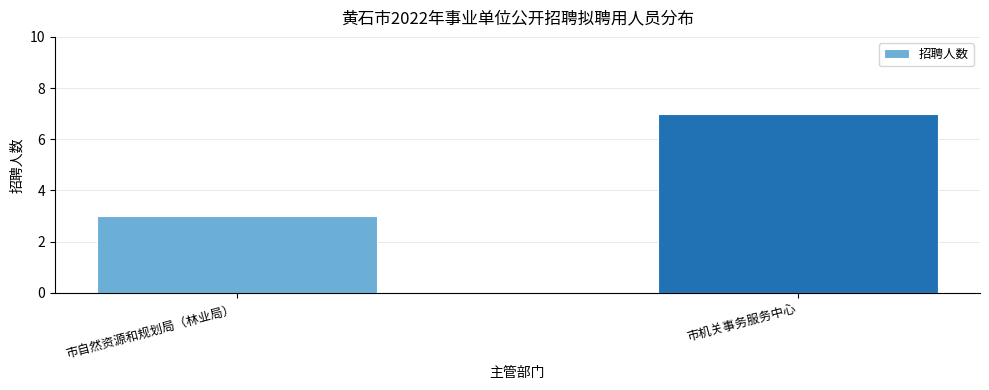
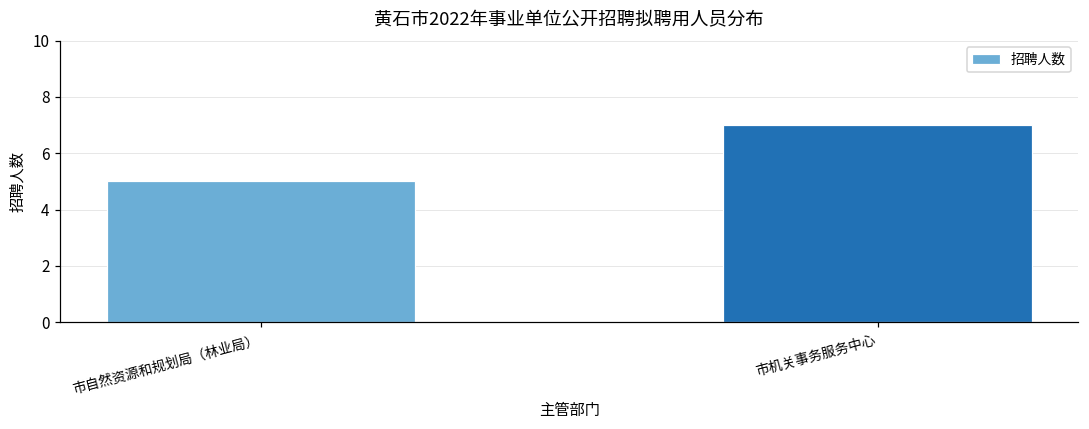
  {
-   "市自然资源和规划局（林业局）": 3,
+   "市自然资源和规划局（林业局）": 5,
    "市机关事务服务中心": 7
  }
